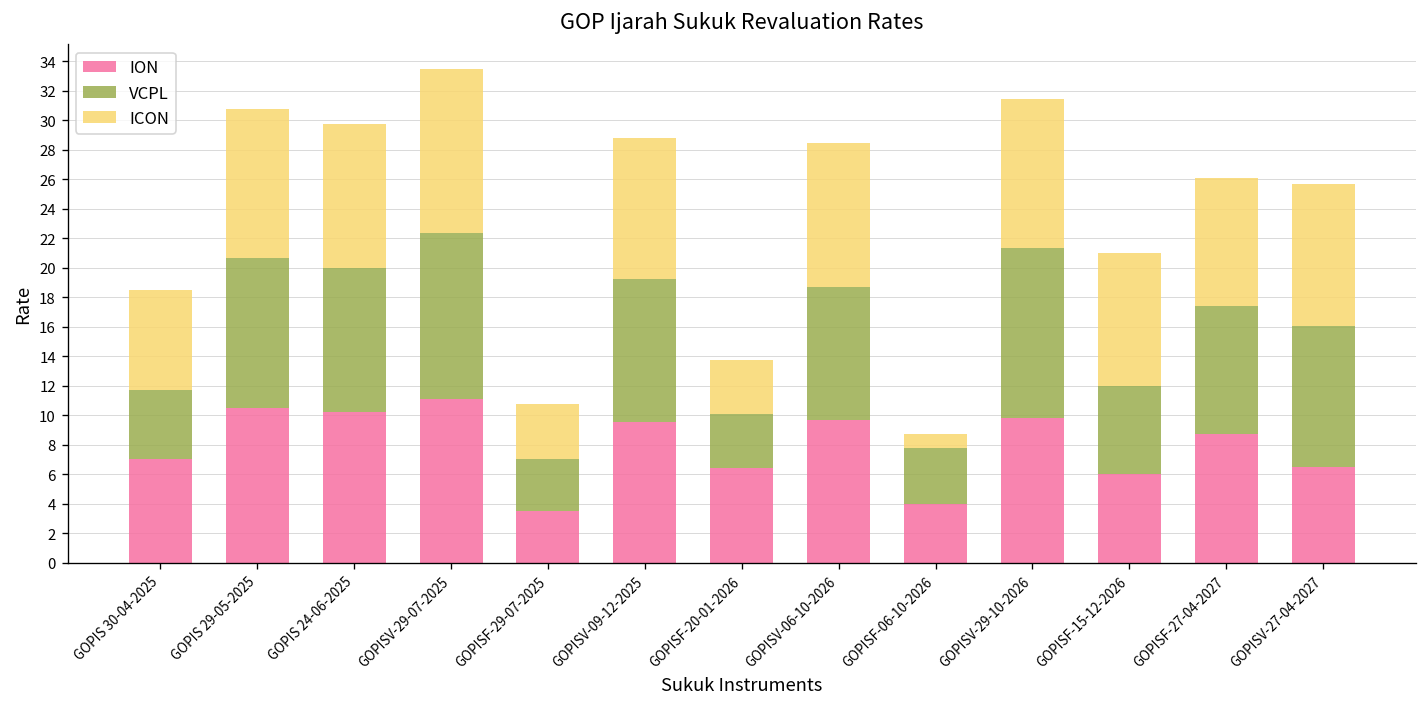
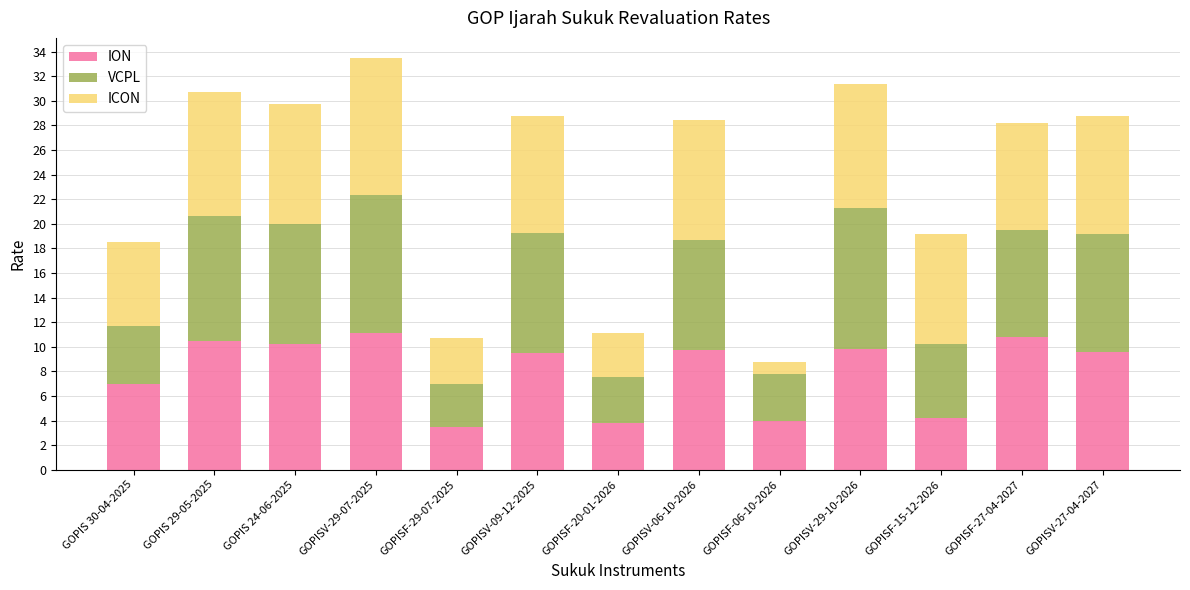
  {
    "ION": {
      "GOPIS 30-04-2025": 7.0,
      "GOPIS 29-05-2025": 10.5,
      "GOPIS 24-06-2025": 10.2,
      "GOPISV-29-07-2025": 11.1,
      "GOPISF-29-07-2025": 3.5,
      "GOPISV-09-12-2025": 9.5,
-     "GOPISF-20-01-2026": 6.4,
+     "GOPISF-20-01-2026": 3.8,
      "GOPISV-06-10-2026": 9.7,
      "GOPISF-06-10-2026": 4.0,
      "GOPISV-29-10-2026": 9.8,
-     "GOPISF-15-12-2026": 6.0,
-     "GOPISF-27-04-2027": 8.7,
-     "GOPISV-27-04-2027": 6.5
+     "GOPISF-15-12-2026": 4.2,
+     "GOPISF-27-04-2027": 10.8,
+     "GOPISV-27-04-2027": 9.6
    },
    "VCPL": {
      "GOPIS 30-04-2025": 4.7,
      "GOPIS 29-05-2025": 10.2,
      "GOPIS 24-06-2025": 9.8,
      "GOPISV-29-07-2025": 11.3,
      "GOPISF-29-07-2025": 3.5,
      "GOPISV-09-12-2025": 9.8,
      "GOPISF-20-01-2026": 3.7,
      "GOPISV-06-10-2026": 9.0,
      "GOPISF-06-10-2026": 3.8,
      "GOPISV-29-10-2026": 11.5,
      "GOPISF-15-12-2026": 6.0,
      "GOPISF-27-04-2027": 8.7,
      "GOPISV-27-04-2027": 9.5
    },
    "ICON": {
      "GOPIS 30-04-2025": 6.8,
      "GOPIS 29-05-2025": 10.1,
      "GOPIS 24-06-2025": 9.8,
      "GOPISV-29-07-2025": 11.1,
      "GOPISF-29-07-2025": 3.8,
      "GOPISV-09-12-2025": 9.5,
      "GOPISF-20-01-2026": 3.7,
      "GOPISV-06-10-2026": 9.7,
      "GOPISF-06-10-2026": 1.0,
      "GOPISV-29-10-2026": 10.1,
      "GOPISF-15-12-2026": 9.0,
      "GOPISF-27-04-2027": 8.7,
      "GOPISV-27-04-2027": 9.6
    }
  }
